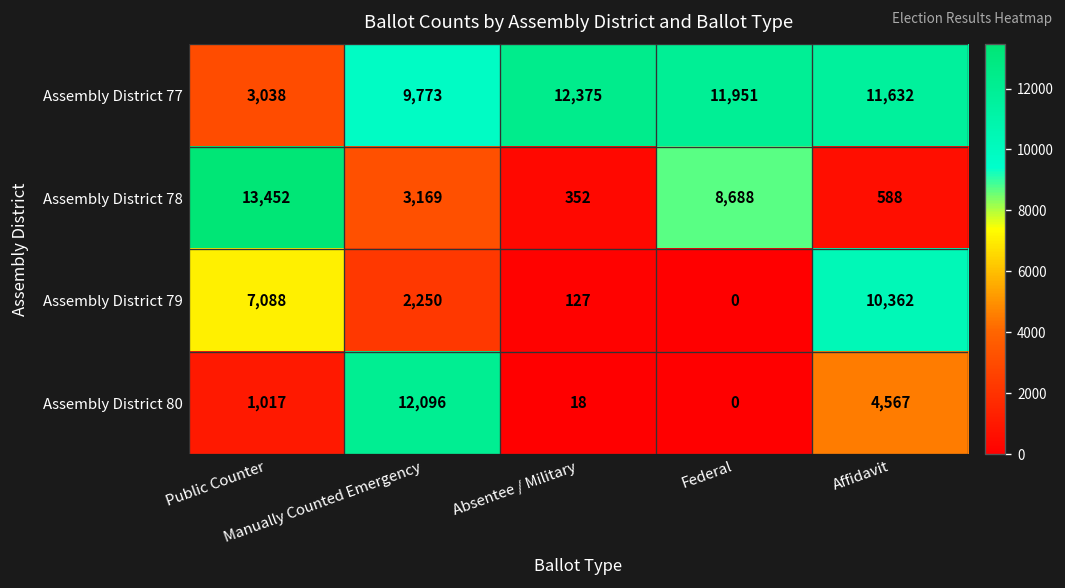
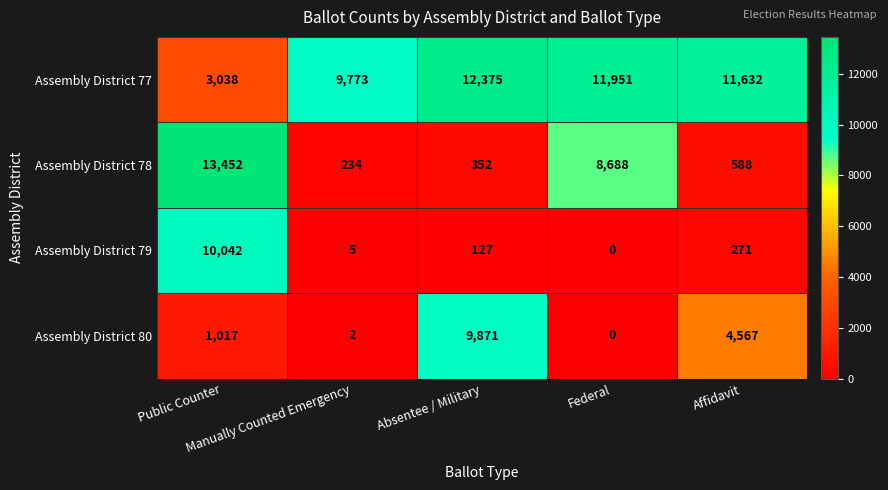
  {
    "Assembly District 77": {
      "Public Counter": "3,038",
      "Manually Counted Emergency": "9,773",
      "Absentee / Military": "12,375",
      "Federal": "11,951",
      "Affidavit": "11,632"
    },
    "Assembly District 78": {
      "Public Counter": "13,452",
-     "Manually Counted Emergency": "3,169",
+     "Manually Counted Emergency": "234",
      "Absentee / Military": "352",
      "Federal": "8,688",
      "Affidavit": "588"
    },
    "Assembly District 79": {
-     "Public Counter": "7,088",
-     "Manually Counted Emergency": "2,250",
+     "Public Counter": "10,042",
+     "Manually Counted Emergency": "5",
      "Absentee / Military": "127",
      "Federal": "0",
-     "Affidavit": "10,362"
+     "Affidavit": "271"
    },
    "Assembly District 80": {
      "Public Counter": "1,017",
-     "Manually Counted Emergency": "12,096",
-     "Absentee / Military": "18",
+     "Manually Counted Emergency": "2",
+     "Absentee / Military": "9,871",
      "Federal": "0",
      "Affidavit": "4,567"
    }
  }
